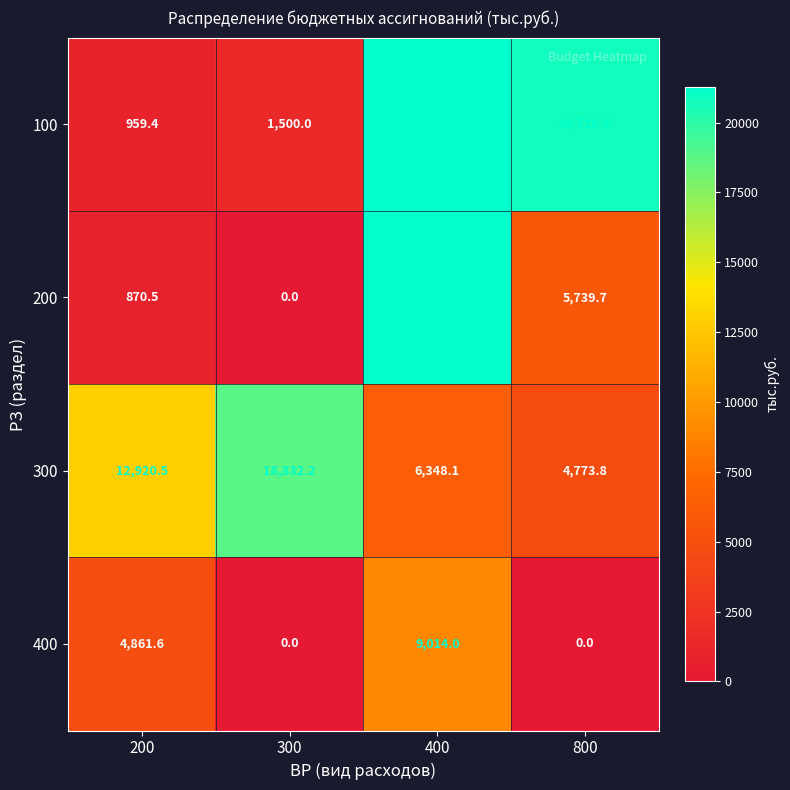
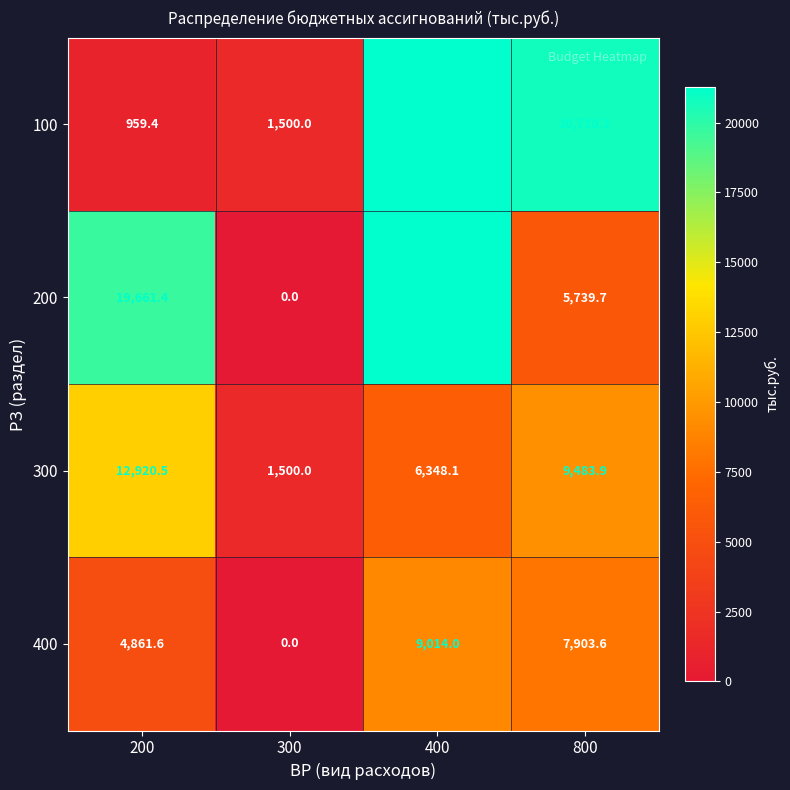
  {
    "100": {
      "200": "959.4",
      "300": "1,500.0"
    },
    "200": {
-     "200": "870.5",
+     "200": "19,661.4",
      "300": "0.0",
      "800": "5,739.7"
    },
    "300": {
      "200": "12,920.5",
-     "300": "18,832.2",
+     "300": "1,500.0",
      "400": "6,348.1",
-     "800": "4,773.8"
+     "800": "9,483.9"
    },
    "400": {
      "200": "4,861.6",
      "300": "0.0",
      "400": "9,014.0",
-     "800": "0.0"
+     "800": "7,903.6"
    }
  }
